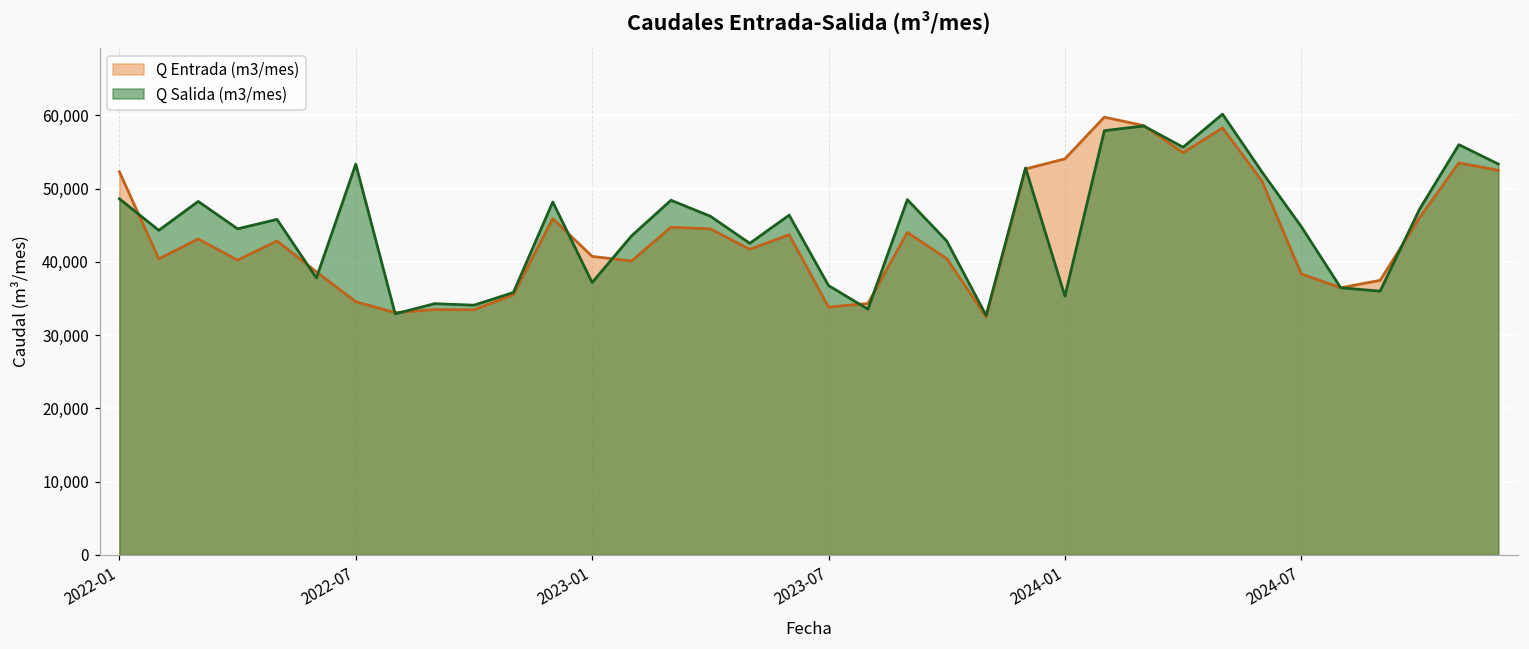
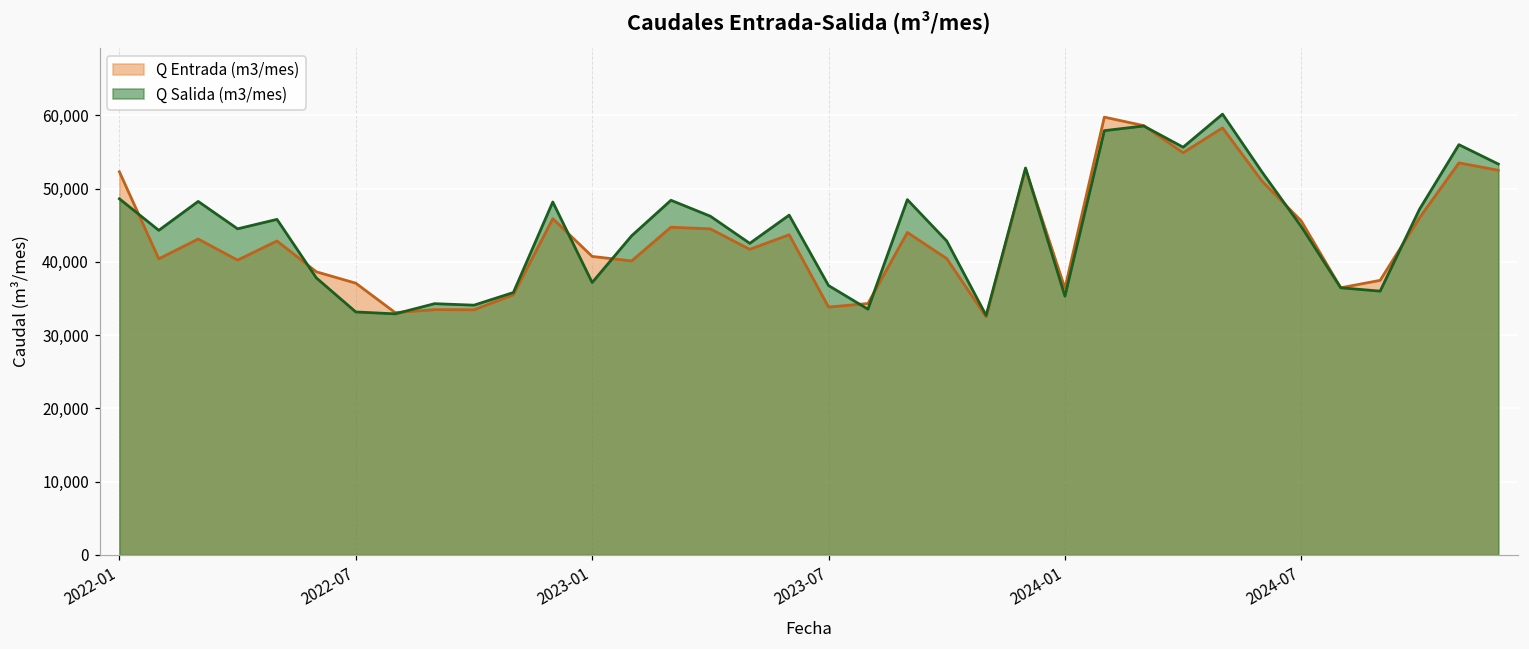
  {
    "Q Entrada (m3/mes)": {
      "2022-01": "52,000",
-     "2022-07": "35,000",
+     "2022-07": "37,000",
      "2023-01": "41,000",
      "2023-07": "34,000",
-     "2024-01": "54,000",
-     "2024-07": "38,000"
+     "2024-01": "36,000",
+     "2024-07": "46,000"
    },
    "Q Salida (m3/mes)": {
      "2022-01": "49,000",
-     "2022-07": "53,000",
+     "2022-07": "33,000",
      "2023-01": "37,000",
      "2023-07": "37,000",
      "2024-01": "35,000",
      "2024-07": "45,000"
    }
  }
